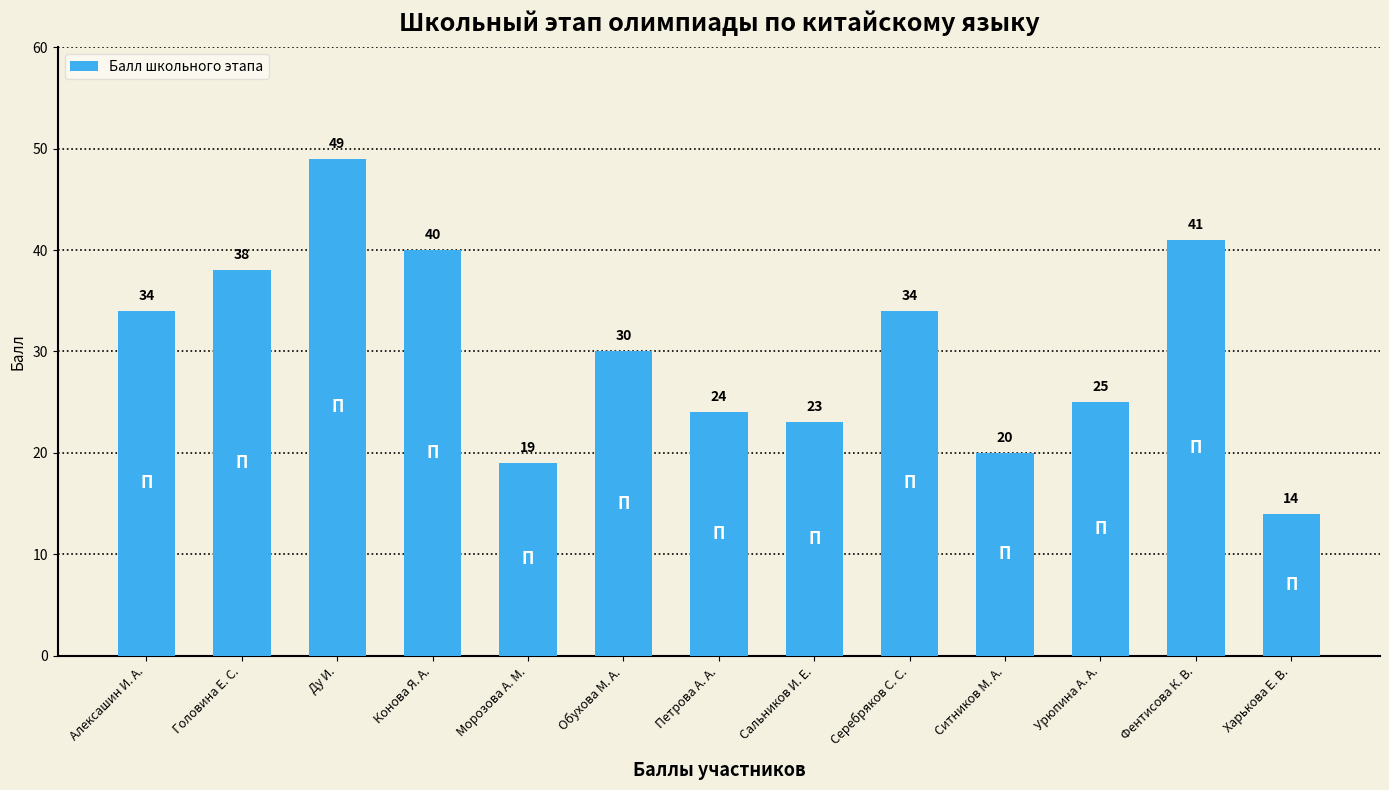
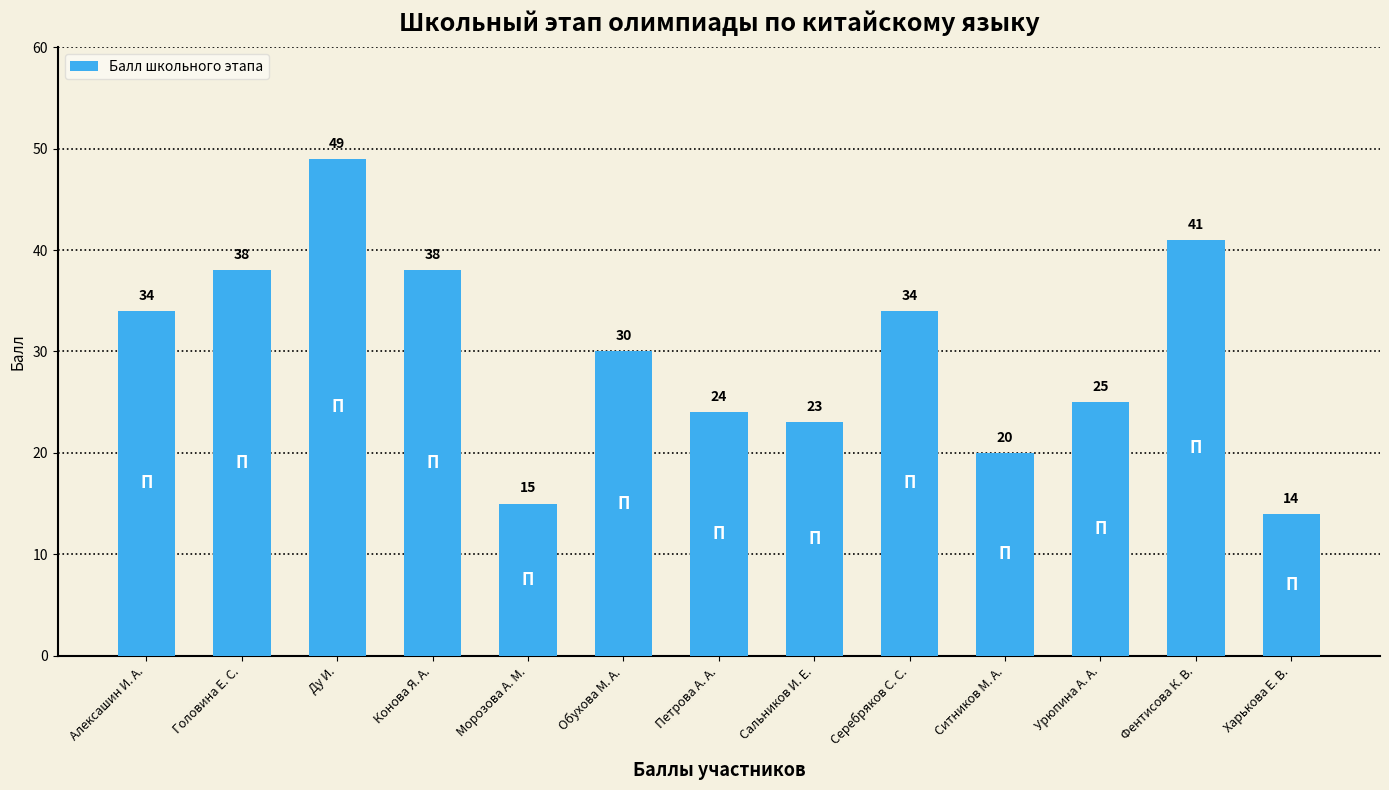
  {
    "Алексашин И. А.": 34,
    "Головина Е. С.": 38,
    "Ду И.": 49,
-   "Конова Я. А.": 40,
-   "Морозова А. М.": 19,
+   "Конова Я. А.": 38,
+   "Морозова А. М.": 15,
    "Обухова М. А.": 30,
    "Петрова А. А.": 24,
    "Сальников И. Е.": 23,
    "Серебряков С. С.": 34,
    "Ситников М. А.": 20,
    "Урюпина А. А.": 25,
    "Фентисова К. В.": 41,
    "Харькова Е. В.": 14
  }
